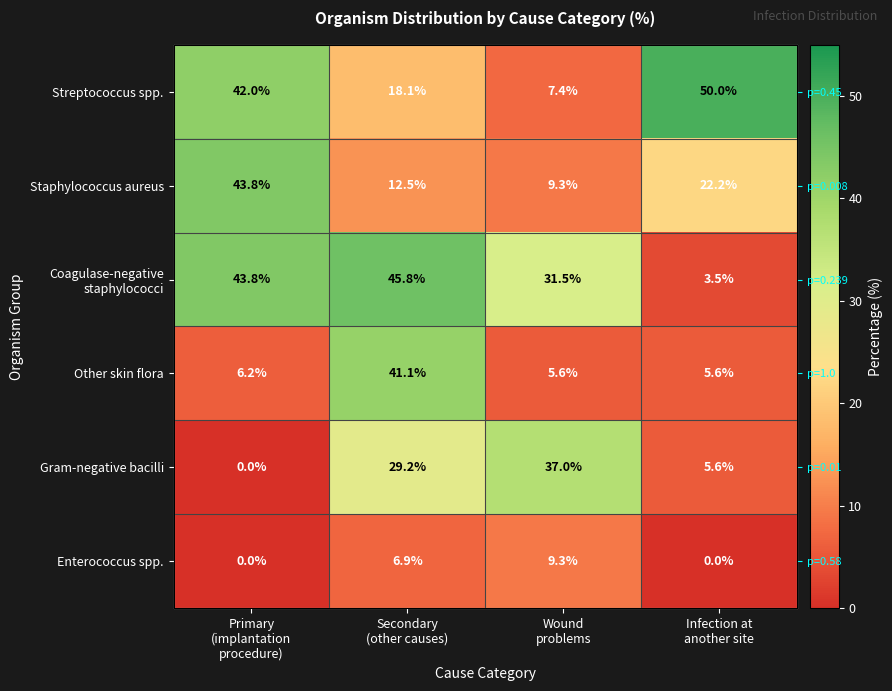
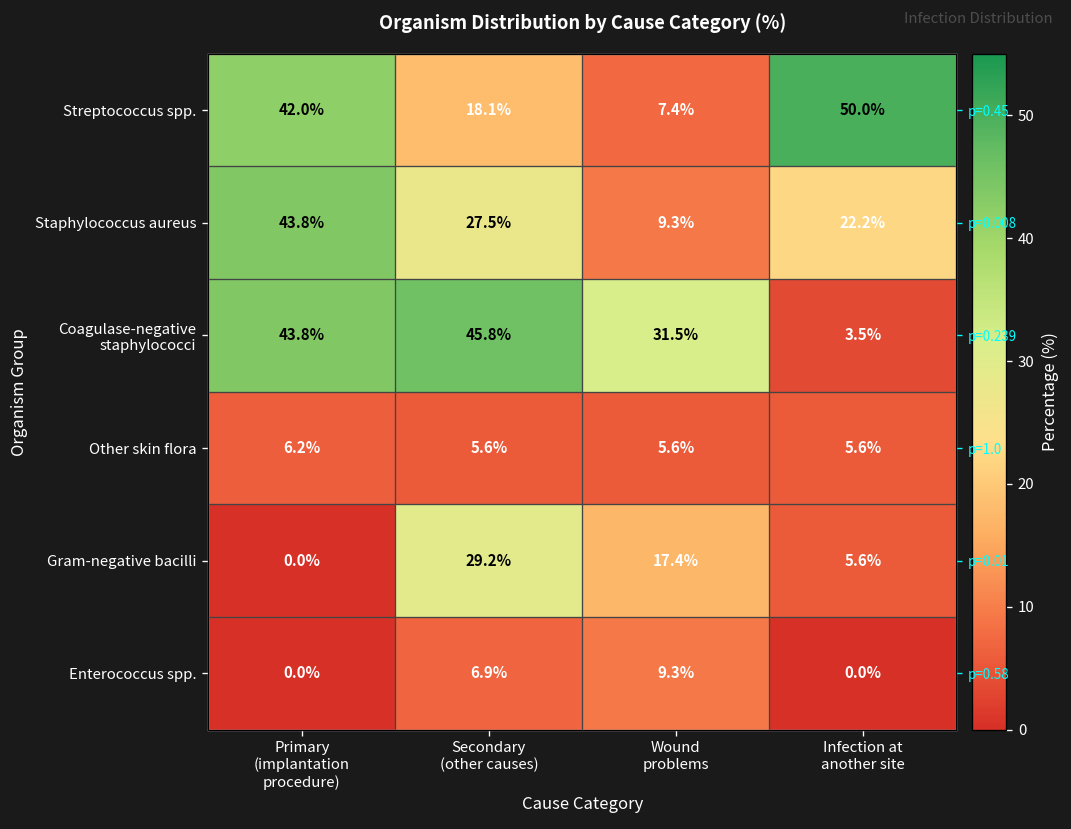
  {
    "Streptococcus spp.": {
      "Primary (implantation procedure)": "42.0%",
      "Secondary (other causes)": "18.1%",
      "Wound problems": "7.4%",
      "Infection at another site": "50.0%"
    },
    "Staphylococcus aureus": {
      "Primary (implantation procedure)": "43.8%",
-     "Secondary (other causes)": "12.5%",
+     "Secondary (other causes)": "27.5%",
      "Wound problems": "9.3%",
      "Infection at another site": "22.2%"
    },
    "Coagulase-negative staphylococci": {
      "Primary (implantation procedure)": "43.8%",
      "Secondary (other causes)": "45.8%",
      "Wound problems": "31.5%",
      "Infection at another site": "3.5%"
    },
    "Other skin flora": {
      "Primary (implantation procedure)": "6.2%",
-     "Secondary (other causes)": "41.1%",
+     "Secondary (other causes)": "5.6%",
      "Wound problems": "5.6%",
      "Infection at another site": "5.6%"
    },
    "Gram-negative bacilli": {
      "Primary (implantation procedure)": "0.0%",
      "Secondary (other causes)": "29.2%",
-     "Wound problems": "37.0%",
+     "Wound problems": "17.4%",
      "Infection at another site": "5.6%"
    },
    "Enterococcus spp.": {
      "Primary (implantation procedure)": "0.0%",
      "Secondary (other causes)": "6.9%",
      "Wound problems": "9.3%",
      "Infection at another site": "0.0%"
    }
  }
